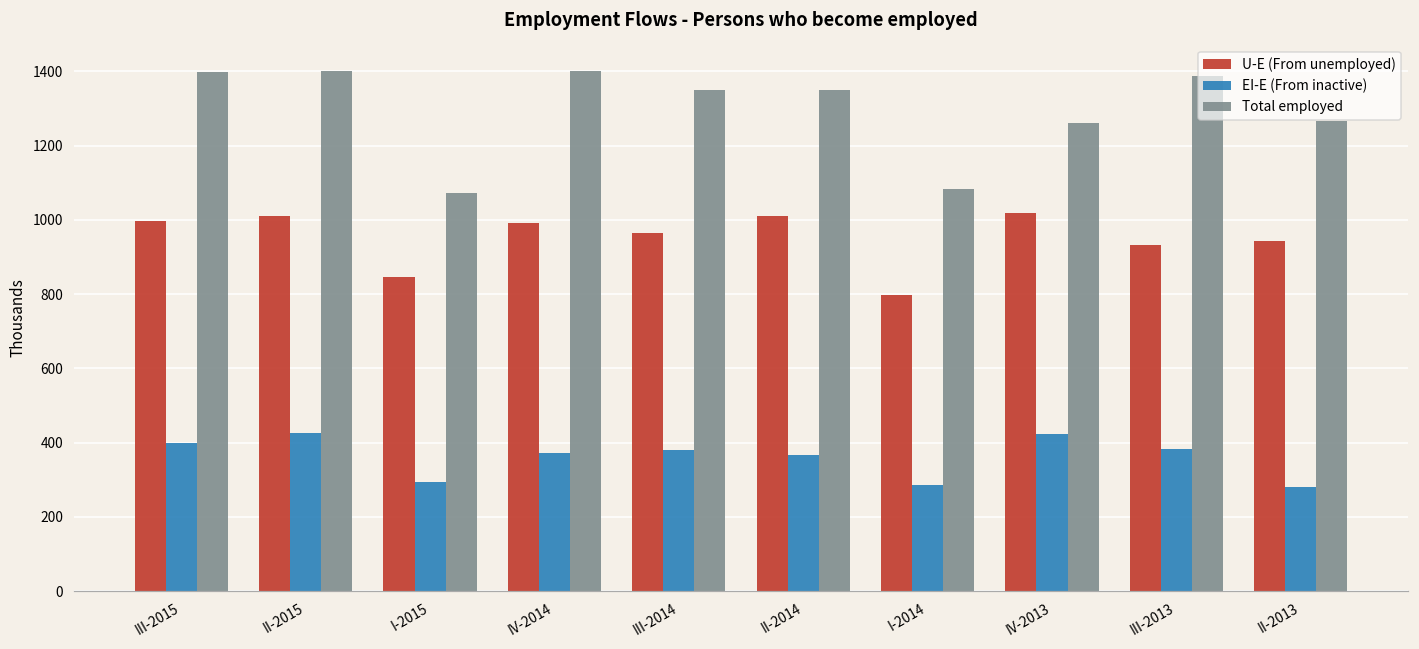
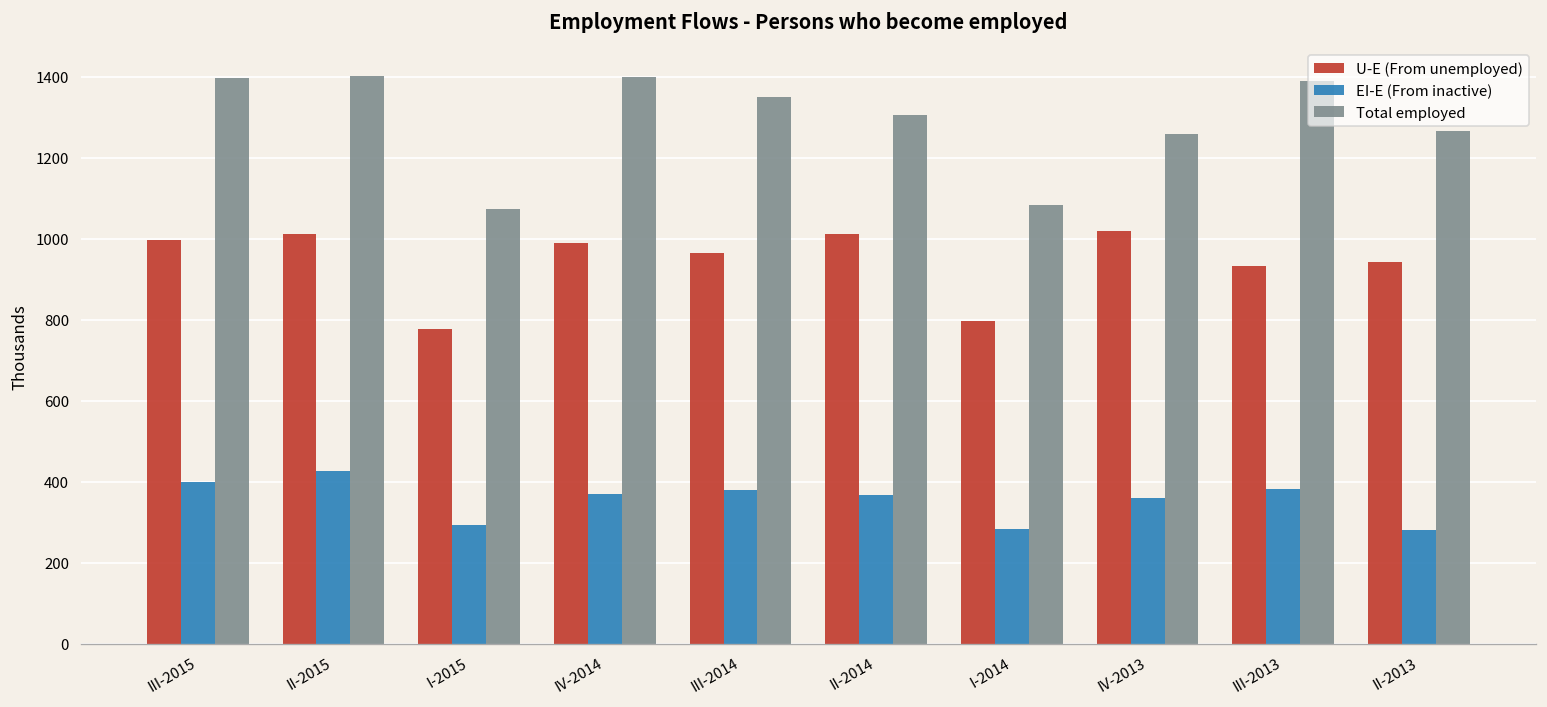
  {
    "U-E (From unemployed)": {
      "III-2015": 1000,
      "II-2015": 1010,
-     "I-2015": 850,
+     "I-2015": 780,
      "IV-2014": 990,
      "III-2014": 970,
      "II-2014": 1010,
      "I-2014": 800,
      "IV-2013": 1020,
      "III-2013": 930,
      "II-2013": 940
    },
    "EI-E (From inactive)": {
      "III-2015": 400,
      "II-2015": 430,
      "I-2015": 290,
      "IV-2014": 370,
      "III-2014": 380,
      "II-2014": 370,
      "I-2014": 280,
-     "IV-2013": 420,
+     "IV-2013": 360,
      "III-2013": 380,
      "II-2013": 280
    },
    "Total employed": {
      "III-2015": 1400,
      "II-2015": 1400,
      "I-2015": 1070,
      "IV-2014": 1400,
      "III-2014": 1350,
-     "II-2014": 1350,
+     "II-2014": 1310,
      "I-2014": 1080,
      "IV-2013": 1260,
      "II-2013": 1270
    }
  }
